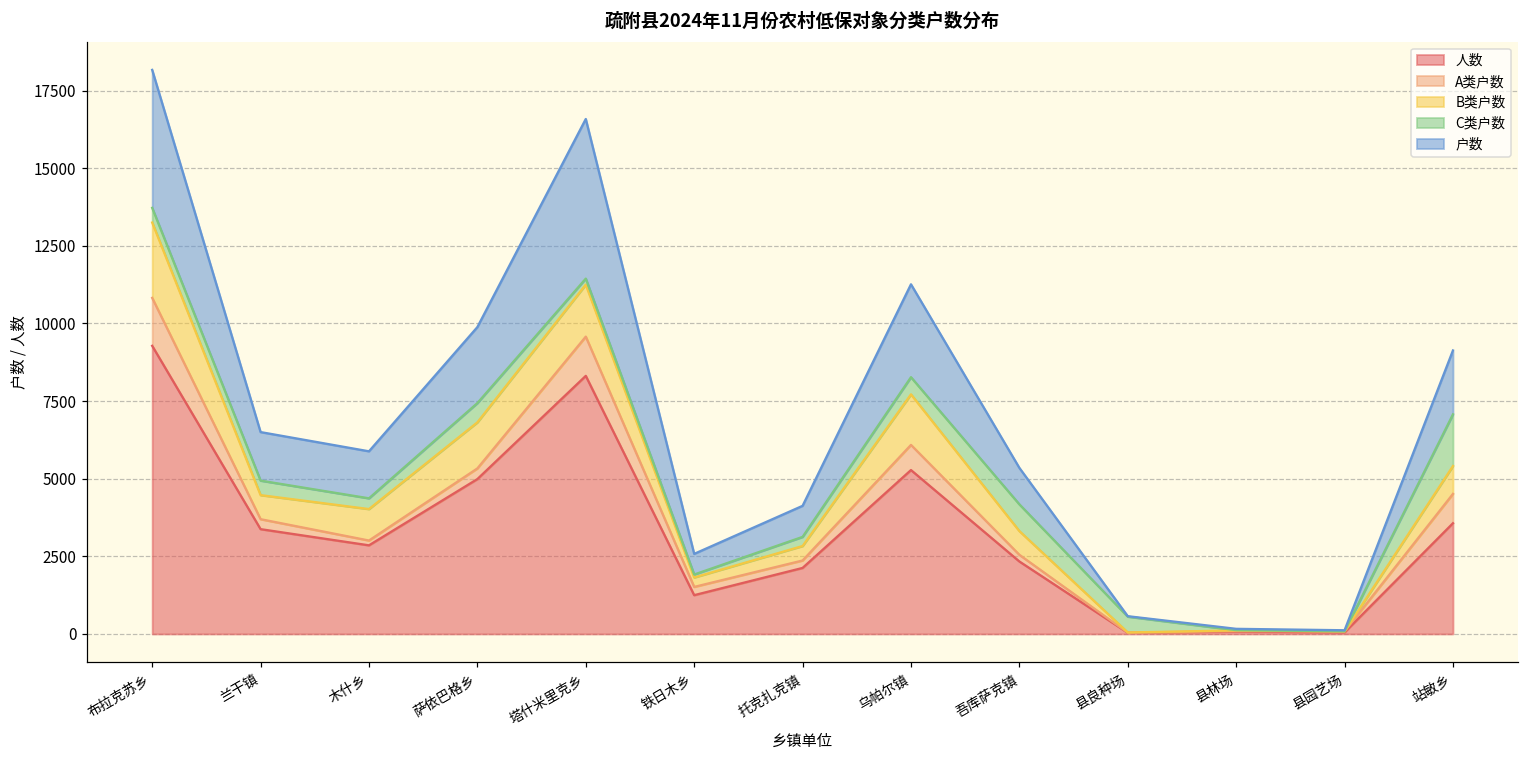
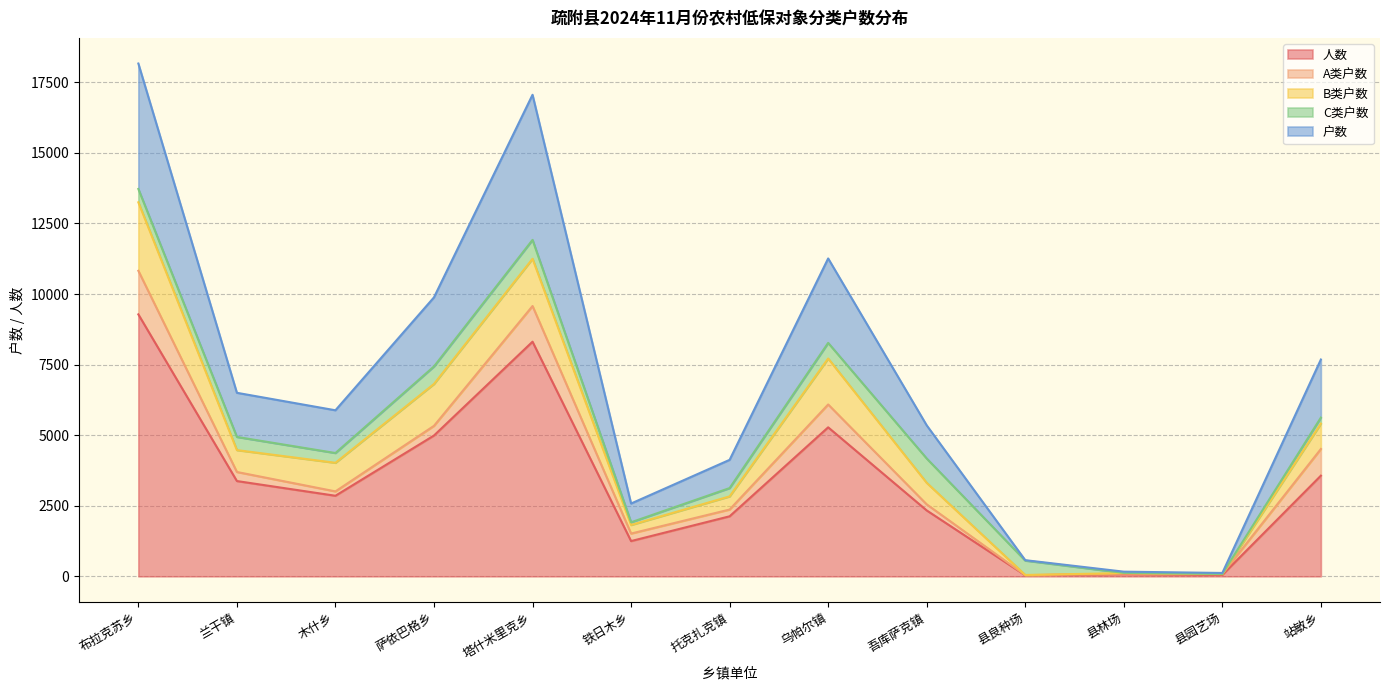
  {
    "C类户数": {
      "布拉克苏乡": 500,
      "兰干镇": 500,
      "木什乡": 300,
      "萨依巴格乡": 600,
-     "塔什米里克乡": 200,
+     "塔什米里克乡": 700,
      "铁日木乡": 100,
      "托克扎克镇": 300,
      "乌帕尔镇": 600,
      "吾库萨克镇": 900,
-     "站敏乡": 1700
+     "站敏乡": 200
    },
    "户数": {
      "布拉克苏乡": 4400,
      "兰干镇": 1600,
      "木什乡": 1500,
      "萨依巴格乡": 2400,
      "塔什米里克乡": 5100,
      "铁日木乡": 700,
      "托克扎克镇": 1000,
      "乌帕尔镇": 3000,
      "吾库萨克镇": 1200,
      "站敏乡": 2100
    }
  }
